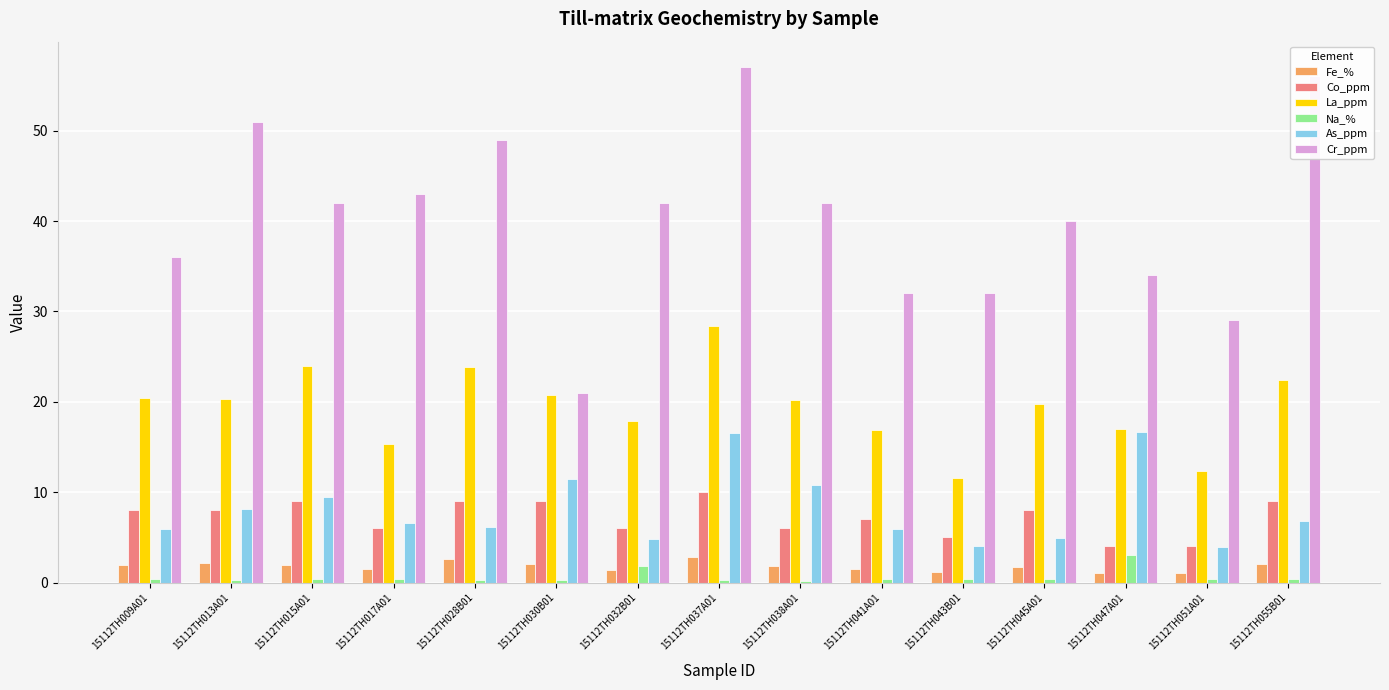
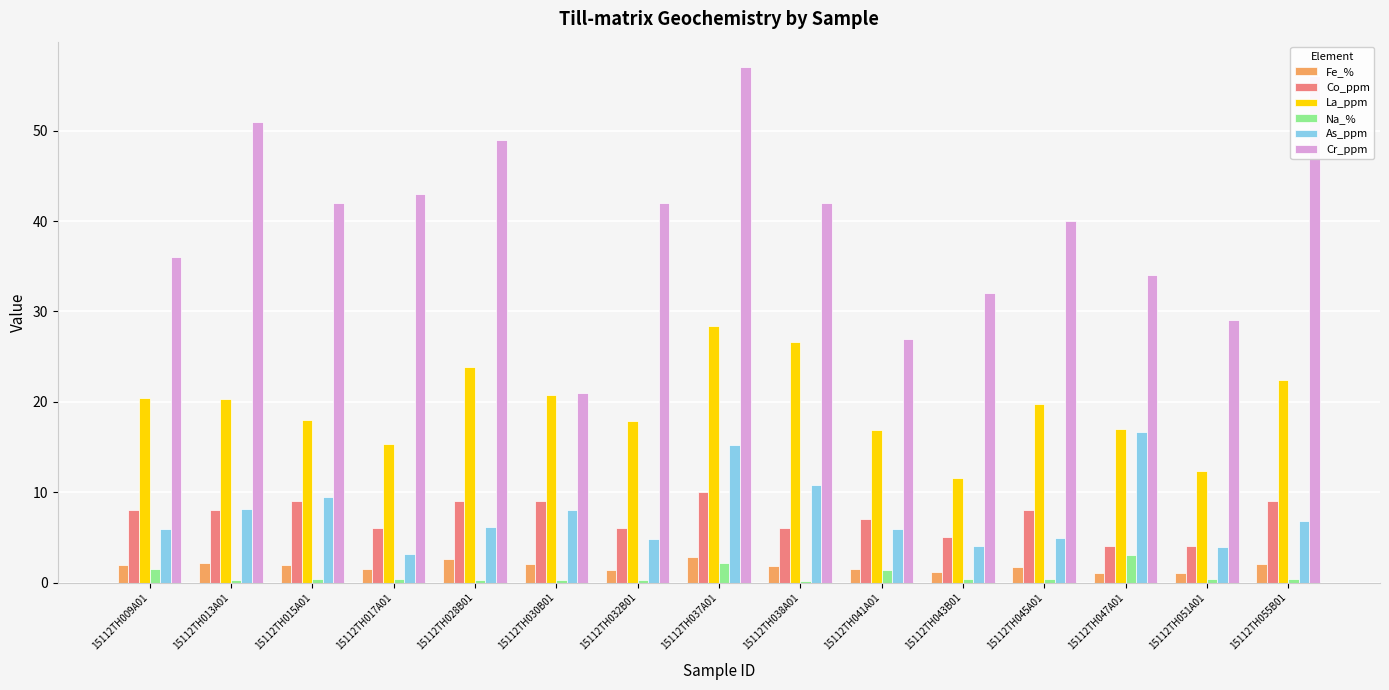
  {
    "La_ppm": {
      "15112TH009A01": 20,
      "15112TH013A01": 20,
-     "15112TH015A01": 24,
+     "15112TH015A01": 18,
      "15112TH017A01": 15,
      "15112TH028B01": 24,
      "15112TH030B01": 21,
      "15112TH032B01": 18,
      "15112TH037A01": 28,
-     "15112TH038A01": 20,
+     "15112TH038A01": 27,
      "15112TH041A01": 17,
      "15112TH043B01": 12,
      "15112TH045A01": 20,
      "15112TH047A01": 17,
      "15112TH051A01": 12,
      "15112TH055B01": 22
    },
    "Na_%": {
-     "15112TH009A01": 0,
+     "15112TH009A01": 1,
      "15112TH013A01": 0,
      "15112TH015A01": 0,
      "15112TH017A01": 0,
      "15112TH028B01": 0,
      "15112TH030B01": 0,
-     "15112TH032B01": 2,
-     "15112TH037A01": 0,
-     "15112TH041A01": 0,
+     "15112TH032B01": 0,
+     "15112TH037A01": 2,
+     "15112TH041A01": 1,
      "15112TH043B01": 0,
      "15112TH045A01": 0,
      "15112TH047A01": 3,
      "15112TH051A01": 0,
      "15112TH055B01": 0
    },
    "As_ppm": {
      "15112TH009A01": 6,
      "15112TH013A01": 8,
      "15112TH015A01": 10,
-     "15112TH017A01": 7,
+     "15112TH017A01": 3,
      "15112TH028B01": 6,
-     "15112TH030B01": 12,
+     "15112TH030B01": 8,
      "15112TH032B01": 5,
-     "15112TH037A01": 17,
+     "15112TH037A01": 15,
      "15112TH038A01": 11,
      "15112TH041A01": 6,
      "15112TH043B01": 4,
      "15112TH045A01": 5,
      "15112TH047A01": 17,
      "15112TH051A01": 4,
      "15112TH055B01": 7
    },
    "Cr_ppm": {
      "15112TH009A01": 36,
      "15112TH013A01": 51,
      "15112TH015A01": 42,
      "15112TH017A01": 43,
      "15112TH028B01": 49,
      "15112TH030B01": 21,
      "15112TH032B01": 42,
      "15112TH037A01": 57,
      "15112TH038A01": 42,
-     "15112TH041A01": 32,
+     "15112TH041A01": 27,
      "15112TH043B01": 32,
      "15112TH045A01": 40,
      "15112TH047A01": 34,
      "15112TH051A01": 29
    }
  }
